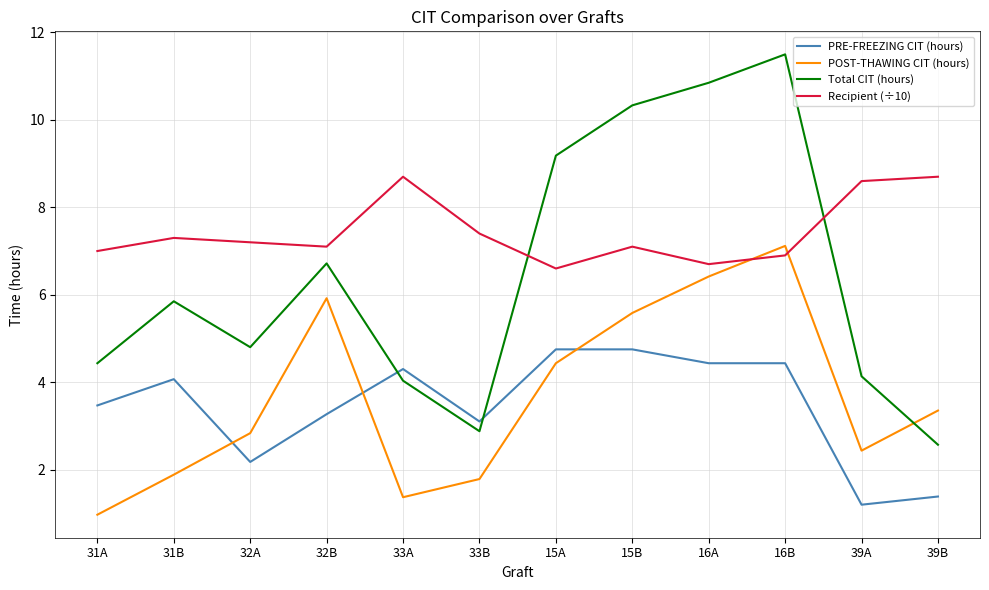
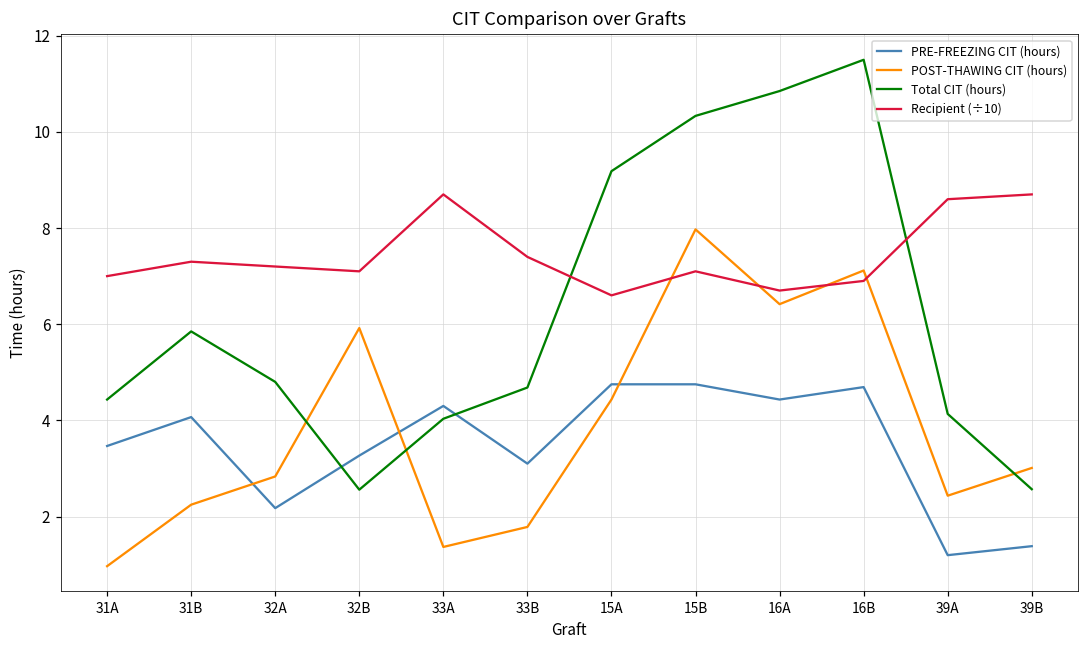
  {
    "PRE-FREEZING CIT (hours)": {
      "31A": 3.5,
      "31B": 4.1,
      "32A": 2.2,
      "32B": 3.3,
      "33A": 4.3,
      "33B": 3.1,
      "15A": 4.8,
      "15B": 4.8,
      "16A": 4.4,
-     "16B": 4.4,
+     "16B": 4.7,
      "39A": 1.2,
      "39B": 1.4
    },
    "POST-THAWING CIT (hours)": {
      "31A": 1.0,
-     "31B": 1.9,
+     "31B": 2.2,
      "32A": 2.8,
      "32B": 5.9,
      "33A": 1.4,
      "33B": 1.8,
      "15A": 4.4,
-     "15B": 5.6,
+     "15B": 8.0,
      "16A": 6.4,
      "16B": 7.1,
      "39A": 2.4,
-     "39B": 3.4
+     "39B": 3.0
    },
    "Total CIT (hours)": {
      "31A": 4.4,
      "31B": 5.9,
      "32A": 4.8,
-     "32B": 6.7,
+     "32B": 2.6,
      "33A": 4.0,
-     "33B": 2.9,
+     "33B": 4.7,
      "15A": 9.2,
      "15B": 10.3,
      "16A": 10.9,
      "16B": 11.5,
      "39A": 4.1,
      "39B": 2.6
    },
    "Recipient (÷10)": {
      "31A": 7.0,
      "31B": 7.3,
      "32A": 7.2,
      "32B": 7.1,
      "33A": 8.7,
      "33B": 7.4,
      "15A": 6.6,
      "15B": 7.1,
      "16A": 6.7,
      "16B": 6.9,
      "39A": 8.6,
      "39B": 8.7
    }
  }
